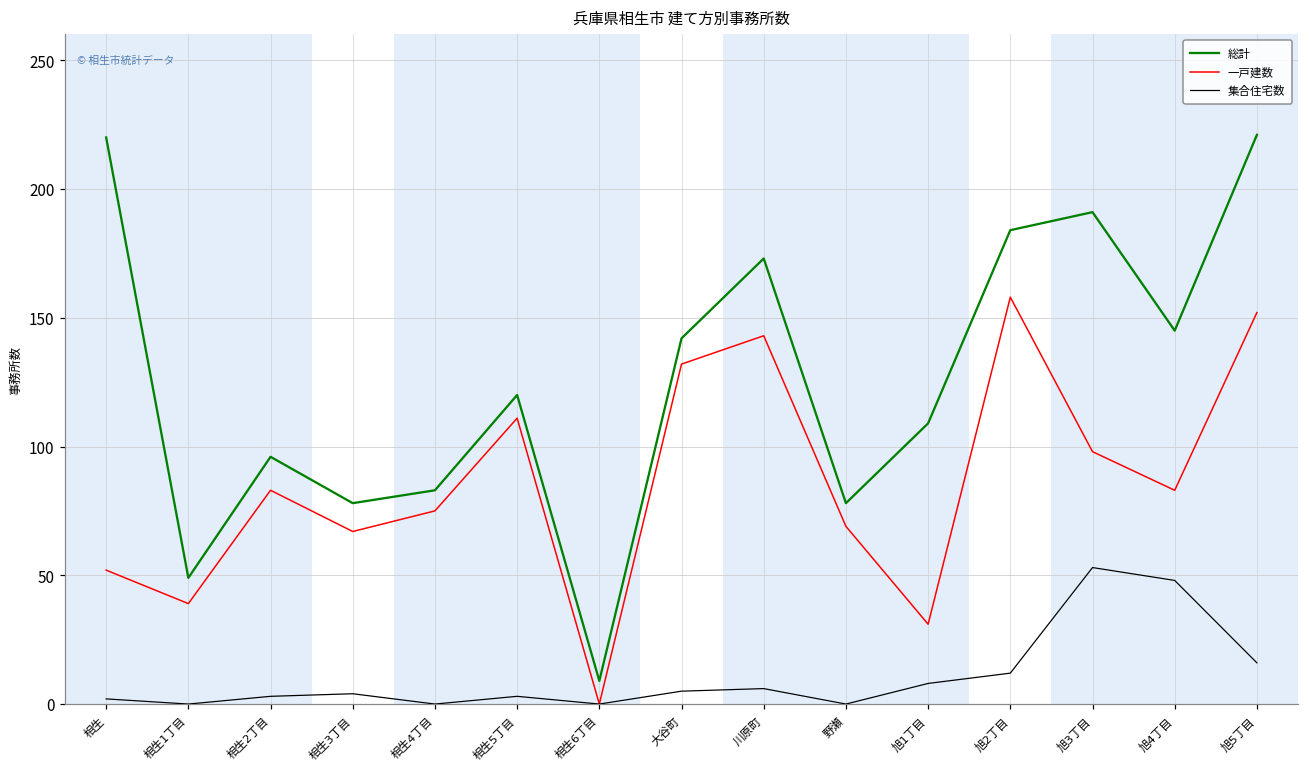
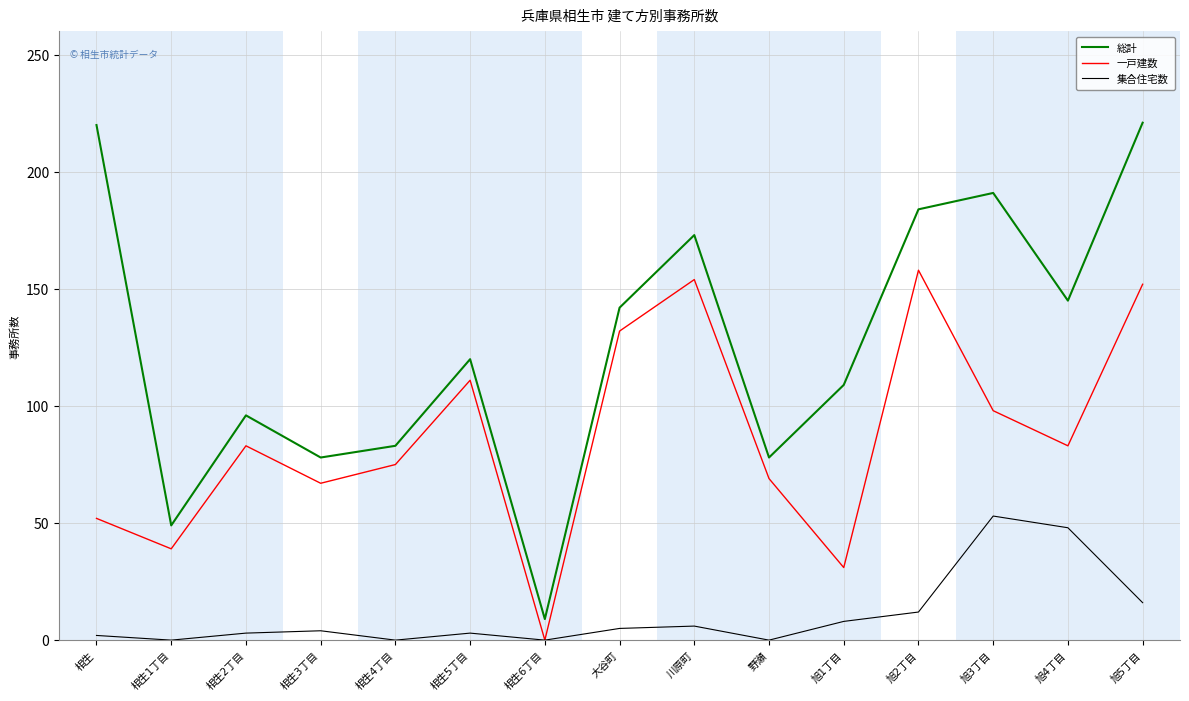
  {
    "総計": {
      "相生": 220,
      "相生1丁目": 49,
      "相生2丁目": 96,
      "相生3丁目": 78,
      "相生4丁目": 83,
      "相生5丁目": 120,
      "相生6丁目": 9,
      "大谷町": 142,
      "川原町": 173,
      "野瀬": 78,
      "旭1丁目": 109,
      "旭2丁目": 184,
      "旭3丁目": 191,
      "旭4丁目": 145,
      "旭5丁目": 221
    },
    "一戸建数": {
      "相生": 52,
      "相生1丁目": 39,
      "相生2丁目": 83,
      "相生3丁目": 67,
      "相生4丁目": 75,
      "相生5丁目": 111,
      "大谷町": 132,
-     "川原町": 143,
+     "川原町": 154,
      "野瀬": 69,
      "旭1丁目": 31,
      "旭2丁目": 158,
      "旭3丁目": 98,
      "旭4丁目": 83,
      "旭5丁目": 152
    },
    "集合住宅数": {
      "相生": 2,
      "相生1丁目": 0,
      "相生2丁目": 3,
      "相生3丁目": 4,
      "相生4丁目": 0,
      "相生5丁目": 3,
      "大谷町": 5,
      "川原町": 6,
      "野瀬": 0,
      "旭1丁目": 8,
      "旭2丁目": 12,
      "旭3丁目": 53,
      "旭4丁目": 48,
      "旭5丁目": 16
    }
  }
